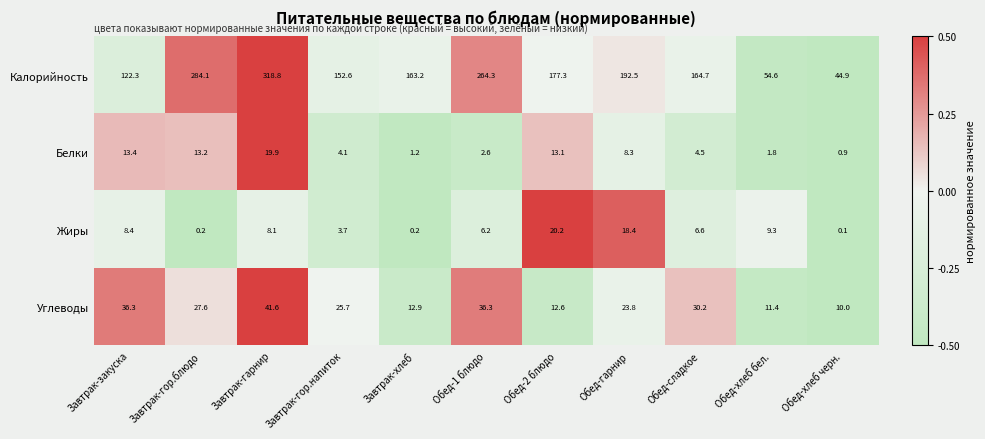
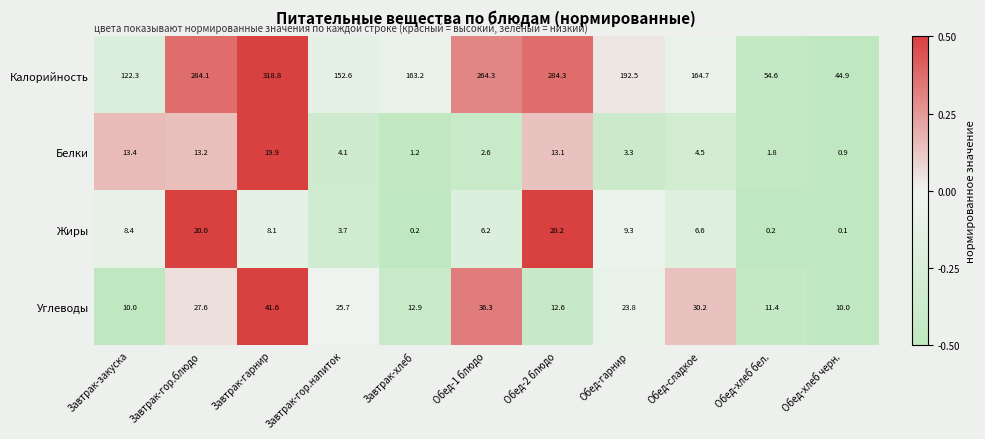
  {
    "Калорийность": {
      "Завтрак-закуска": 122.3,
      "Завтрак-гор.блюдо": 284.1,
      "Завтрак-гарнир": 318.8,
      "Завтрак-гор.напиток": 152.6,
      "Завтрак-хлеб": 163.2,
      "Обед-1 блюдо": 264.3,
-     "Обед-2 блюдо": 177.3,
+     "Обед-2 блюдо": 284.3,
      "Обед-гарнир": 192.5,
      "Обед-сладкое": 164.7,
      "Обед-хлеб бел.": 54.6,
      "Обед-хлеб черн.": 44.9
    },
    "Белки": {
      "Завтрак-закуска": 13.4,
      "Завтрак-гор.блюдо": 13.2,
      "Завтрак-гарнир": 19.9,
      "Завтрак-гор.напиток": 4.1,
      "Завтрак-хлеб": 1.2,
      "Обед-1 блюдо": 2.6,
      "Обед-2 блюдо": 13.1,
-     "Обед-гарнир": 8.3,
+     "Обед-гарнир": 3.3,
      "Обед-сладкое": 4.5,
      "Обед-хлеб бел.": 1.8,
      "Обед-хлеб черн.": 0.9
    },
    "Жиры": {
      "Завтрак-закуска": 8.4,
-     "Завтрак-гор.блюдо": 0.2,
+     "Завтрак-гор.блюдо": 20.0,
      "Завтрак-гарнир": 8.1,
      "Завтрак-гор.напиток": 3.7,
      "Завтрак-хлеб": 0.2,
      "Обед-1 блюдо": 6.2,
      "Обед-2 блюдо": 20.2,
-     "Обед-гарнир": 18.4,
+     "Обед-гарнир": 9.3,
      "Обед-сладкое": 6.6,
-     "Обед-хлеб бел.": 9.3,
+     "Обед-хлеб бел.": 0.2,
      "Обед-хлеб черн.": 0.1
    },
    "Углеводы": {
-     "Завтрак-закуска": 36.3,
+     "Завтрак-закуска": 10.0,
      "Завтрак-гор.блюдо": 27.6,
      "Завтрак-гарнир": 41.6,
      "Завтрак-гор.напиток": 25.7,
      "Завтрак-хлеб": 12.9,
      "Обед-1 блюдо": 36.3,
      "Обед-2 блюдо": 12.6,
      "Обед-гарнир": 23.8,
      "Обед-сладкое": 30.2,
      "Обед-хлеб бел.": 11.4,
      "Обед-хлеб черн.": 10.0
    }
  }
